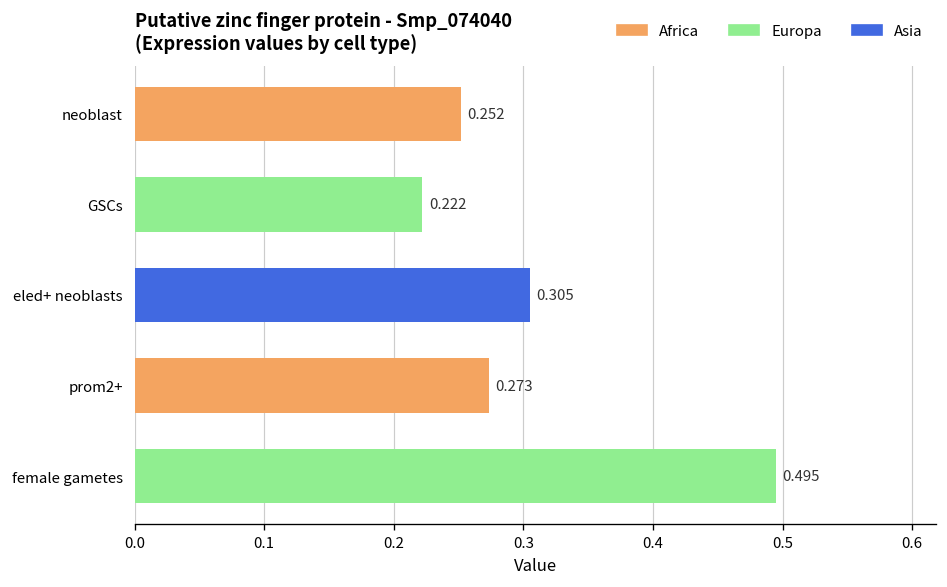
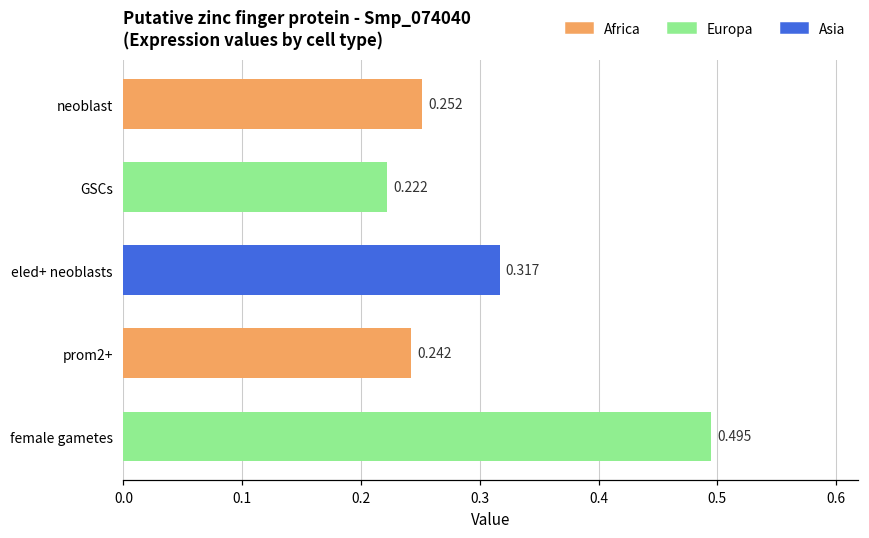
  {
    "neoblast": 0.252,
    "GSCs": 0.222,
-   "eled+ neoblasts": 0.305,
-   "prom2+": 0.273,
+   "eled+ neoblasts": 0.317,
+   "prom2+": 0.242,
    "female gametes": 0.495
  }
